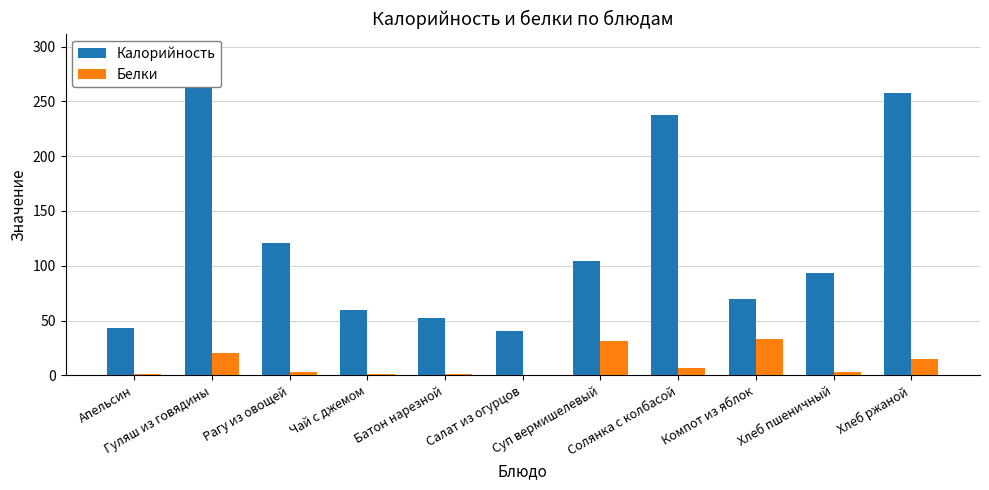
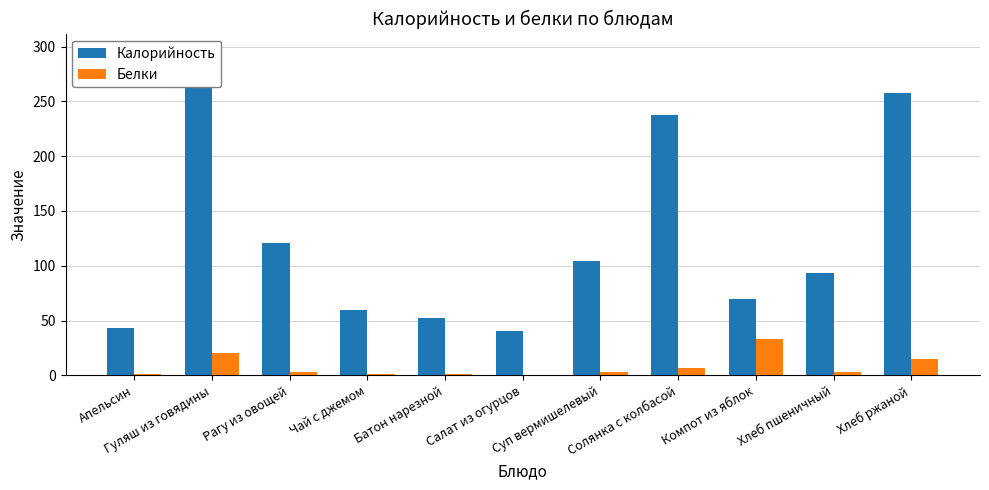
  {
    "Калорийность": {
      "Апельсин": 43,
      "Рагу из овощей": 121,
      "Чай с джемом": 60,
      "Батон нарезной": 52,
      "Салат из огурцов": 40,
      "Суп вермишелевый": 105,
      "Солянка с колбасой": 237,
      "Компот из яблок": 69,
      "Хлеб пшеничный": 94,
      "Хлеб ржаной": 257
    },
    "Белки": {
      "Гуляш из говядины": 21,
      "Рагу из овощей": 3,
-     "Суп вермишелевый": 31,
+     "Суп вермишелевый": 3,
      "Солянка с колбасой": 7,
      "Компот из яблок": 33,
      "Хлеб пшеничный": 3,
      "Хлеб ржаной": 15
    }
  }
